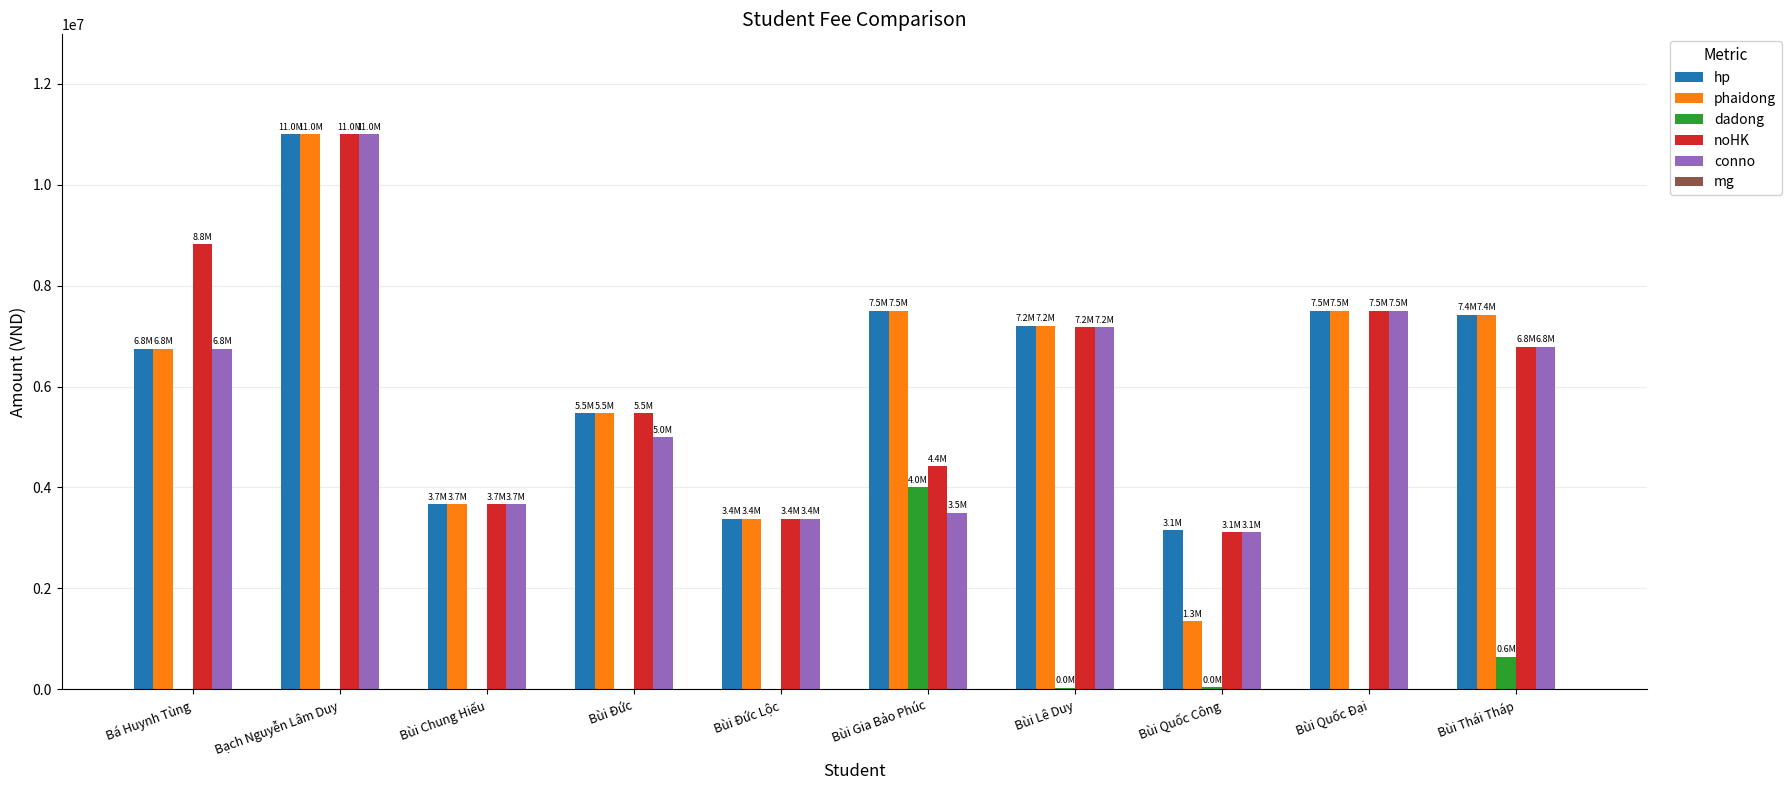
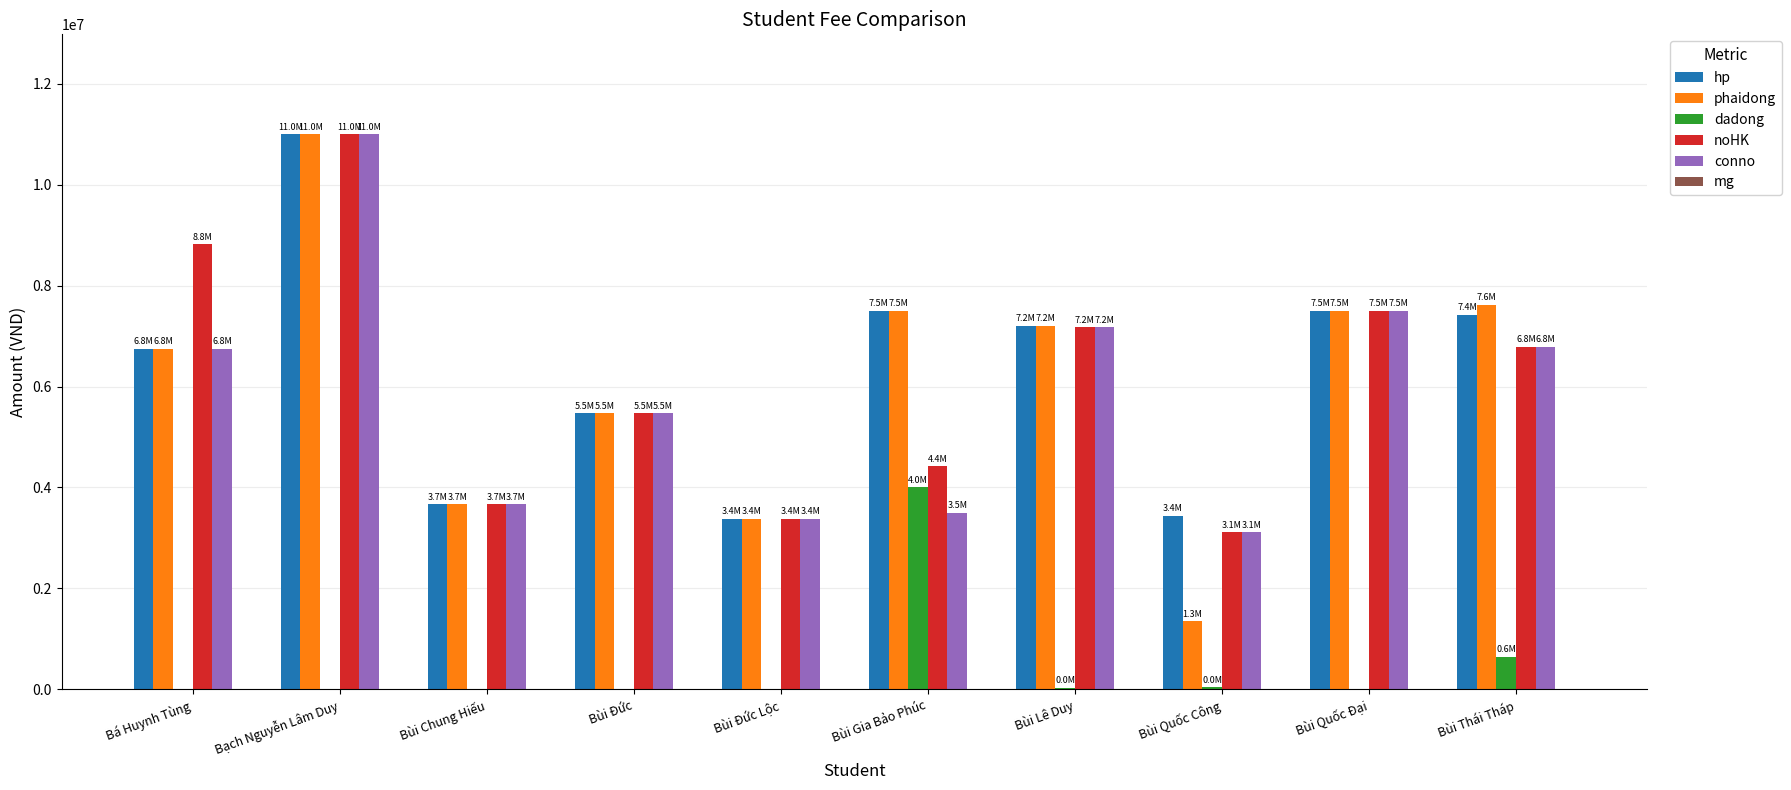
  {
    "hp": {
      "Bá Huynh Tùng": "6.8M",
      "Bùi Chung Hiếu": "3.7M",
      "Bùi Đức": "5.5M",
      "Bùi Đức Lộc": "3.4M",
      "Bùi Gia Bảo Phúc": "7.5M",
      "Bùi Lê Duy": "7.2M",
-     "Bùi Quốc Công": "3.1M",
+     "Bùi Quốc Công": "3.4M",
      "Bùi Quốc Đại": "7.5M",
      "Bùi Thái Tháp": "7.4M"
    },
    "phaidong": {
      "Bá Huynh Tùng": "6.8M",
      "Bùi Chung Hiếu": "3.7M",
      "Bùi Đức": "5.5M",
      "Bùi Đức Lộc": "3.4M",
      "Bùi Gia Bảo Phúc": "7.5M",
      "Bùi Lê Duy": "7.2M",
      "Bùi Quốc Công": "1.3M",
      "Bùi Quốc Đại": "7.5M",
-     "Bùi Thái Tháp": "7.4M"
+     "Bùi Thái Tháp": "7.6M"
    },
    "dadong": {
      "Bùi Gia Bảo Phúc": "4.0M",
      "Bùi Thái Tháp": "0.6M"
    },
    "noHK": {
      "Bá Huynh Tùng": "8.8M",
      "Bùi Chung Hiếu": "3.7M",
      "Bùi Đức": "5.5M",
      "Bùi Đức Lộc": "3.4M",
      "Bùi Gia Bảo Phúc": "4.4M",
      "Bùi Lê Duy": "7.2M",
      "Bùi Quốc Công": "3.1M",
      "Bùi Quốc Đại": "7.5M",
      "Bùi Thái Tháp": "6.8M"
    },
    "conno": {
      "Bá Huynh Tùng": "6.8M",
      "Bùi Chung Hiếu": "3.7M",
-     "Bùi Đức": "5.0M",
+     "Bùi Đức": "5.5M",
      "Bùi Đức Lộc": "3.4M",
      "Bùi Gia Bảo Phúc": "3.5M",
      "Bùi Lê Duy": "7.2M",
      "Bùi Quốc Công": "3.1M",
      "Bùi Quốc Đại": "7.5M",
      "Bùi Thái Tháp": "6.8M"
    },
    "mg": {
      "Bá Huynh Tùng": "0",
      "Bạch Nguyễn Lâm Duy": "0",
      "Bùi Chung Hiếu": "0",
      "Bùi Đức": "0",
      "Bùi Đức Lộc": "0",
      "Bùi Gia Bảo Phúc": "0",
      "Bùi Lê Duy": "0",
      "Bùi Quốc Công": "0",
      "Bùi Quốc Đại": "0",
      "Bùi Thái Tháp": "0"
    }
  }
